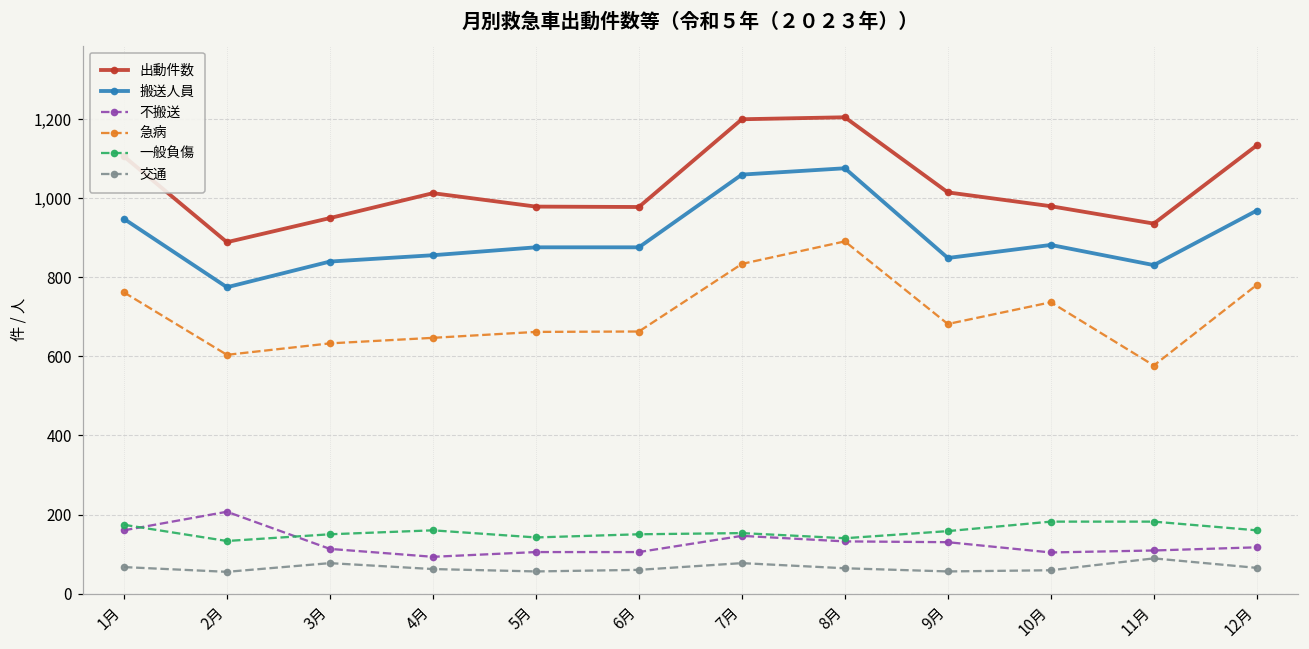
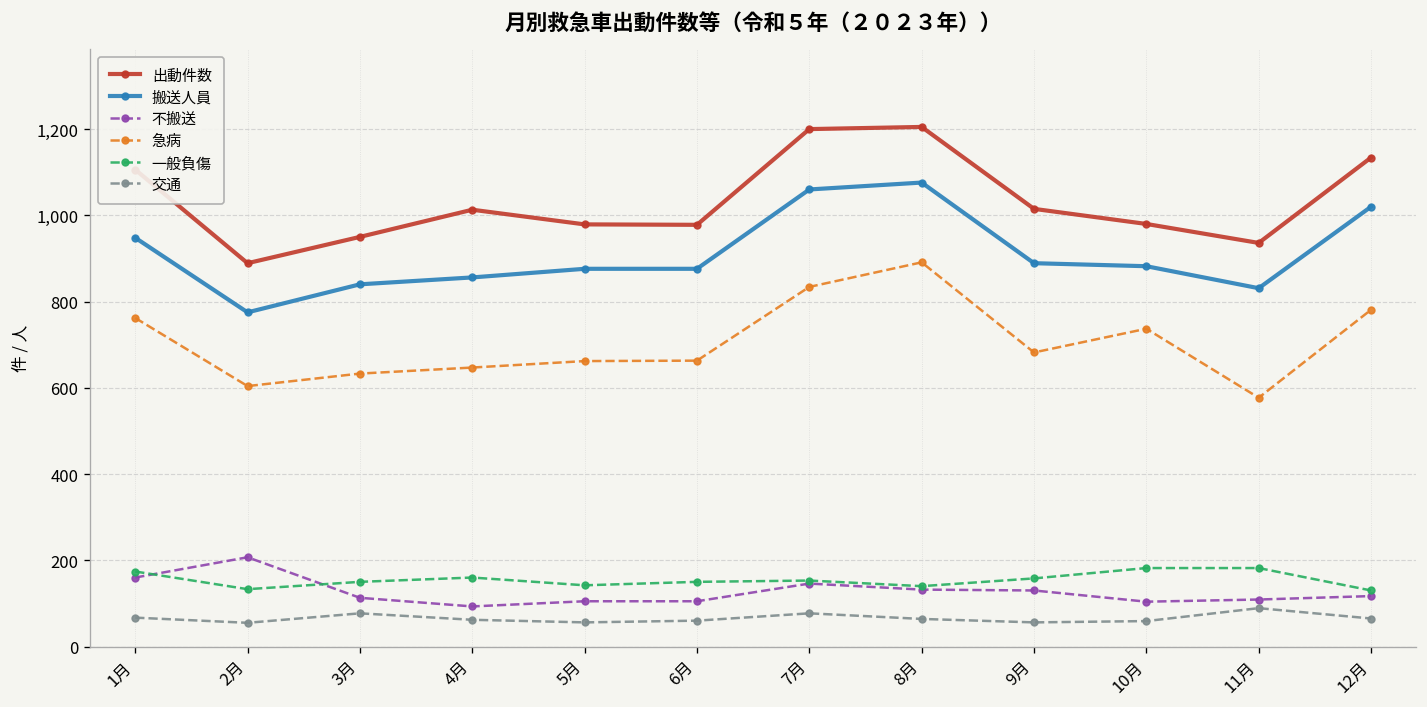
  {
    "出動件数": {
      "2月": "890",
      "3月": "950",
      "4月": "1,010",
      "5月": "980",
      "6月": "980",
      "7月": "1,200",
      "8月": "1,210",
      "9月": "1,020",
      "10月": "980",
      "11月": "940",
      "12月": "1,130"
    },
    "搬送人員": {
      "1月": "950",
      "2月": "780",
      "3月": "840",
      "4月": "860",
      "5月": "880",
      "6月": "880",
      "7月": "1,060",
      "8月": "1,080",
-     "9月": "850",
+     "9月": "890",
      "10月": "880",
      "11月": "830",
-     "12月": "970"
+     "12月": "1,020"
    },
    "不搬送": {
      "1月": "160",
      "2月": "210",
      "3月": "110",
      "4月": "90",
      "5月": "110",
      "6月": "110",
      "8月": "130",
      "9月": "130",
      "10月": "100",
      "11月": "110",
      "12月": "120"
    },
    "急病": {
      "1月": "760",
      "2月": "600",
      "3月": "630",
      "4月": "650",
      "5月": "660",
      "6月": "660",
      "7月": "830",
      "8月": "890",
      "9月": "680",
      "10月": "740",
      "11月": "580",
      "12月": "780"
    },
    "一般負傷": {
      "1月": "170",
      "2月": "130",
      "3月": "150",
      "4月": "160",
      "5月": "140",
      "6月": "150",
      "8月": "140",
      "9月": "160",
      "10月": "180",
      "11月": "180",
-     "12月": "160"
+     "12月": "130"
    },
    "交通": {
      "1月": "70",
      "2月": "60",
      "3月": "80",
      "4月": "60",
      "5月": "60",
      "6月": "60",
      "7月": "80",
      "8月": "60",
      "9月": "60",
      "10月": "60",
      "11月": "90",
      "12月": "70"
    }
  }
